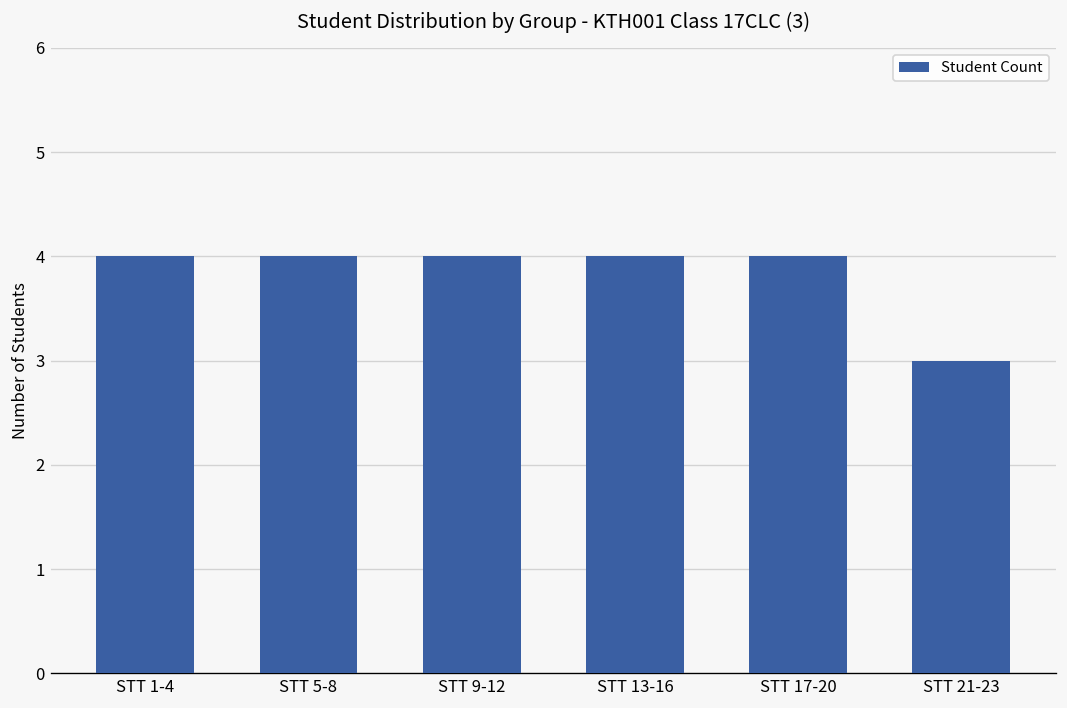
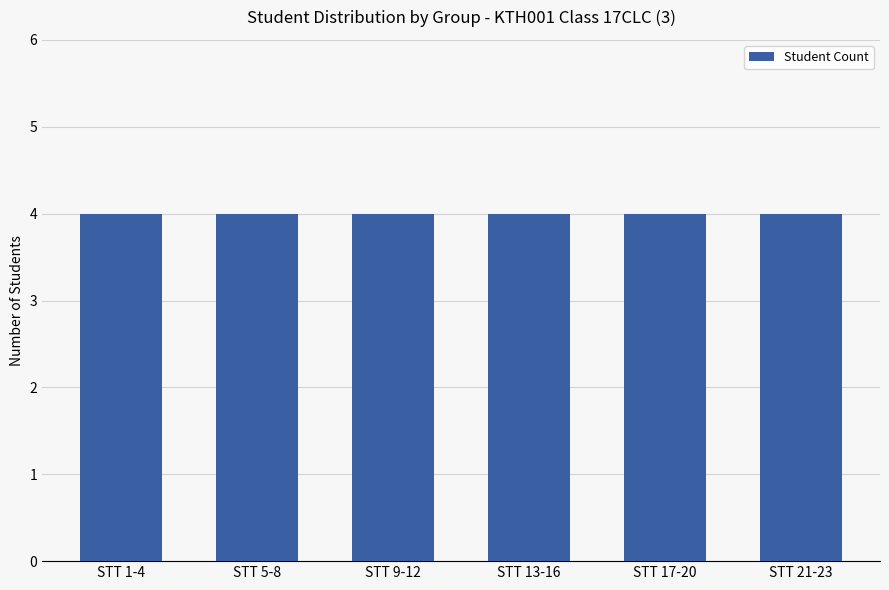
  {
    "STT 1-4": 4,
    "STT 5-8": 4,
    "STT 9-12": 4,
    "STT 13-16": 4,
    "STT 17-20": 4,
-   "STT 21-23": 3
+   "STT 21-23": 4
  }
